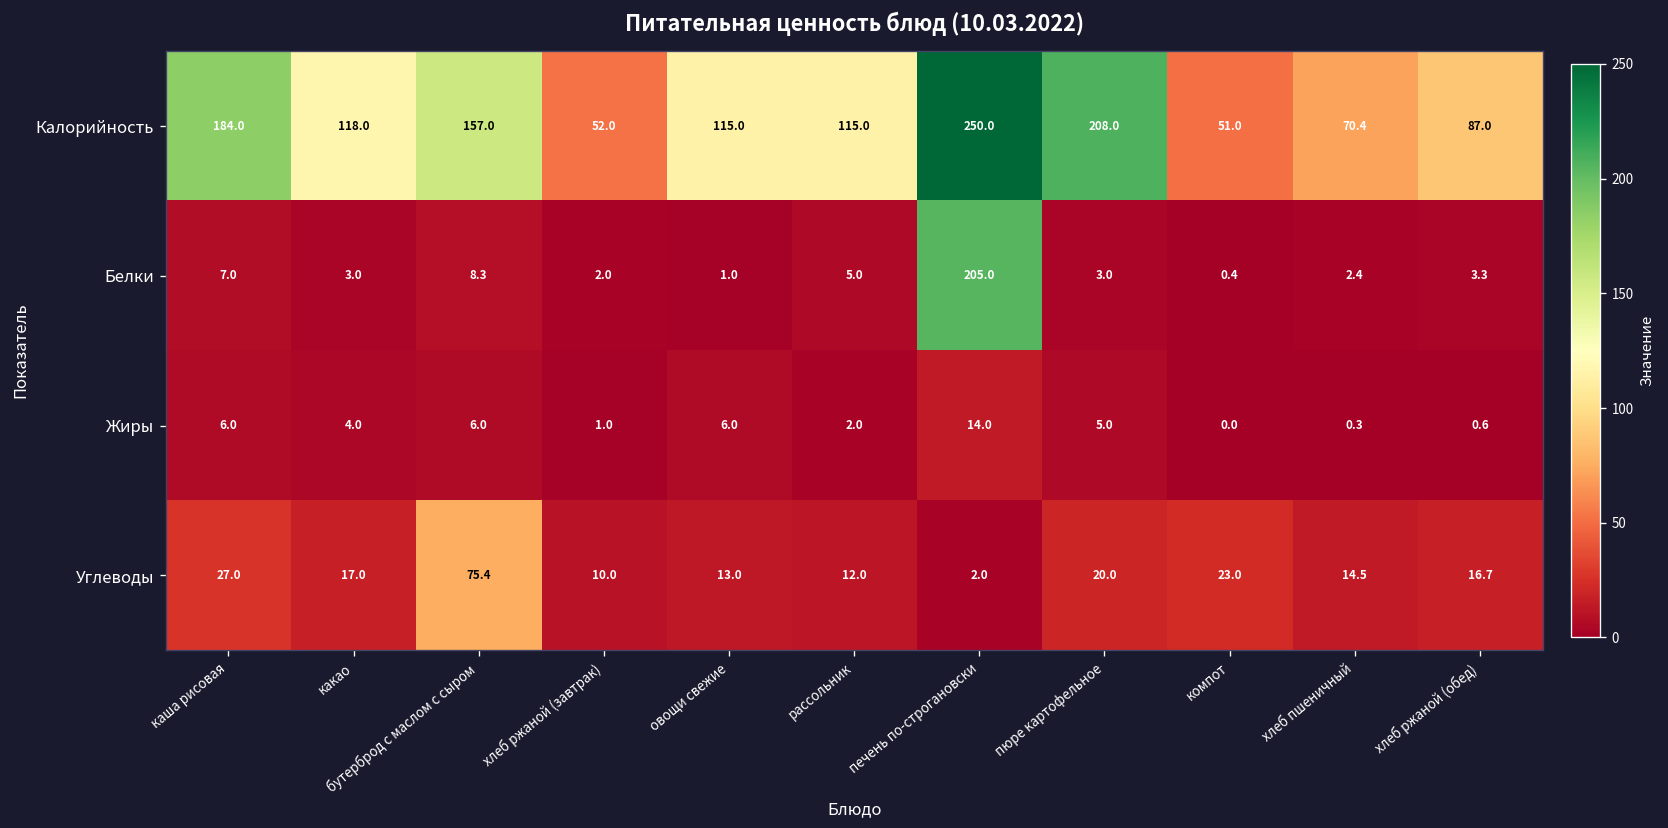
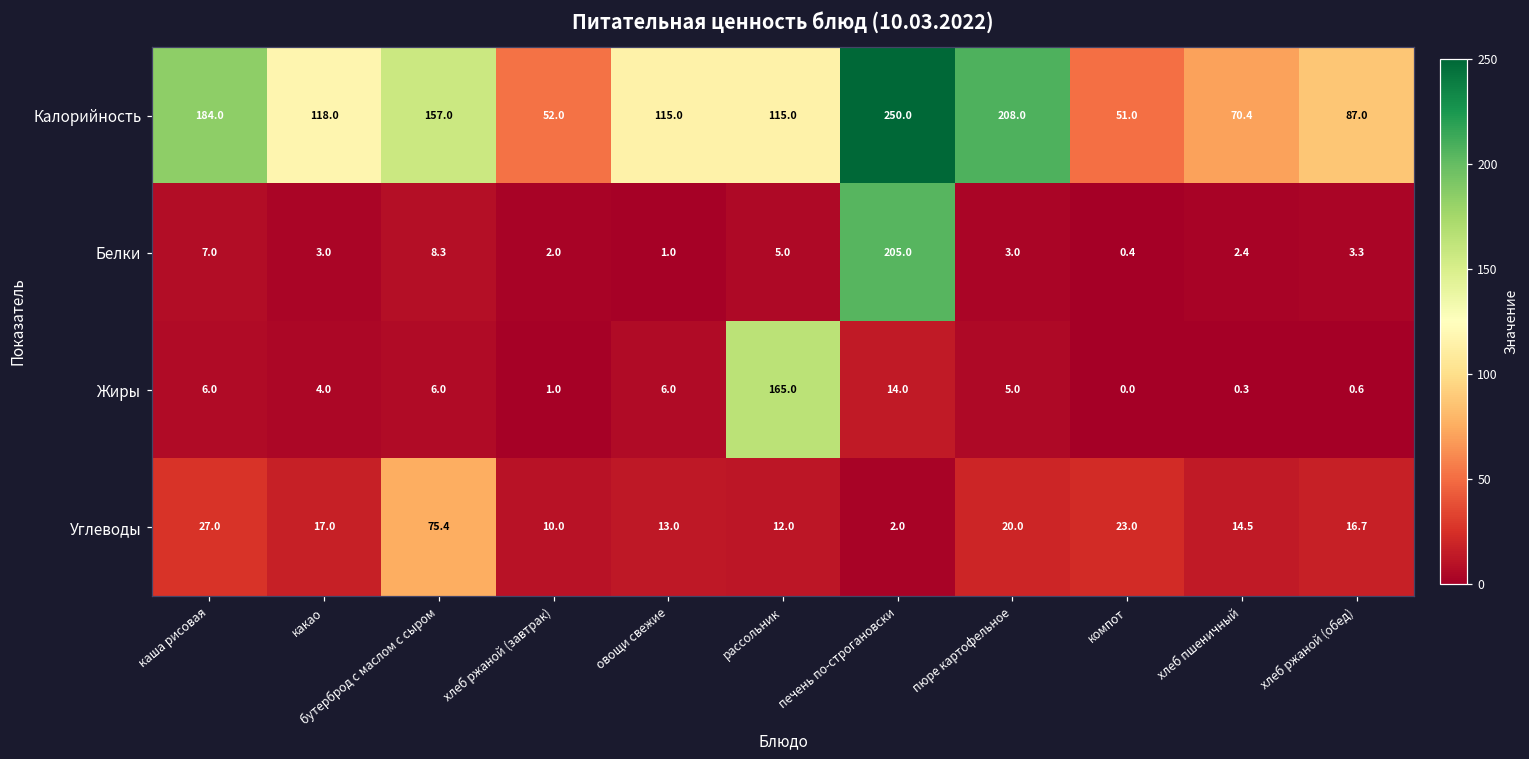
  {
    "Калорийность": {
      "каша рисовая": 184.0,
      "какао": 118.0,
      "бутерброд с маслом с сыром": 157.0,
      "хлеб ржаной (завтрак)": 52.0,
      "овощи свежие": 115.0,
      "рассольник": 115.0,
      "печень по-строгановски": 250.0,
      "пюре картофельное": 208.0,
      "компот": 51.0,
      "хлеб пшеничный": 70.4,
      "хлеб ржаной (обед)": 87.0
    },
    "Белки": {
      "каша рисовая": 7.0,
      "какао": 3.0,
      "бутерброд с маслом с сыром": 8.3,
      "хлеб ржаной (завтрак)": 2.0,
      "овощи свежие": 1.0,
      "рассольник": 5.0,
      "печень по-строгановски": 205.0,
      "пюре картофельное": 3.0,
      "компот": 0.4,
      "хлеб пшеничный": 2.4,
      "хлеб ржаной (обед)": 3.3
    },
    "Жиры": {
      "каша рисовая": 6.0,
      "какао": 4.0,
      "бутерброд с маслом с сыром": 6.0,
      "хлеб ржаной (завтрак)": 1.0,
      "овощи свежие": 6.0,
-     "рассольник": 2.0,
+     "рассольник": 165.0,
      "печень по-строгановски": 14.0,
      "пюре картофельное": 5.0,
      "компот": 0.0,
      "хлеб пшеничный": 0.3,
      "хлеб ржаной (обед)": 0.6
    },
    "Углеводы": {
      "каша рисовая": 27.0,
      "какао": 17.0,
      "бутерброд с маслом с сыром": 75.4,
      "хлеб ржаной (завтрак)": 10.0,
      "овощи свежие": 13.0,
      "рассольник": 12.0,
      "печень по-строгановски": 2.0,
      "пюре картофельное": 20.0,
      "компот": 23.0,
      "хлеб пшеничный": 14.5,
      "хлеб ржаной (обед)": 16.7
    }
  }
